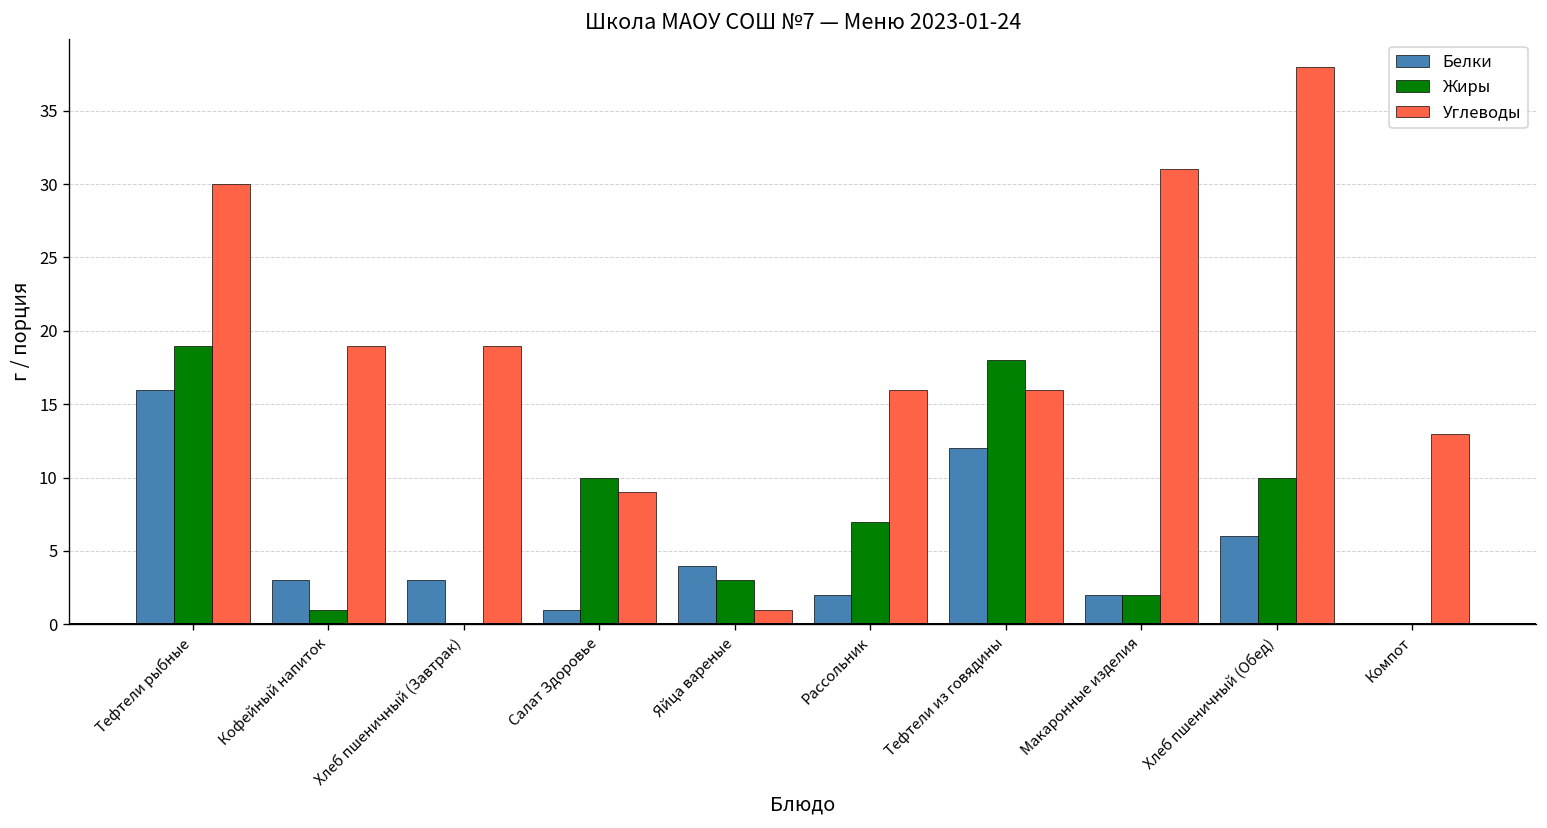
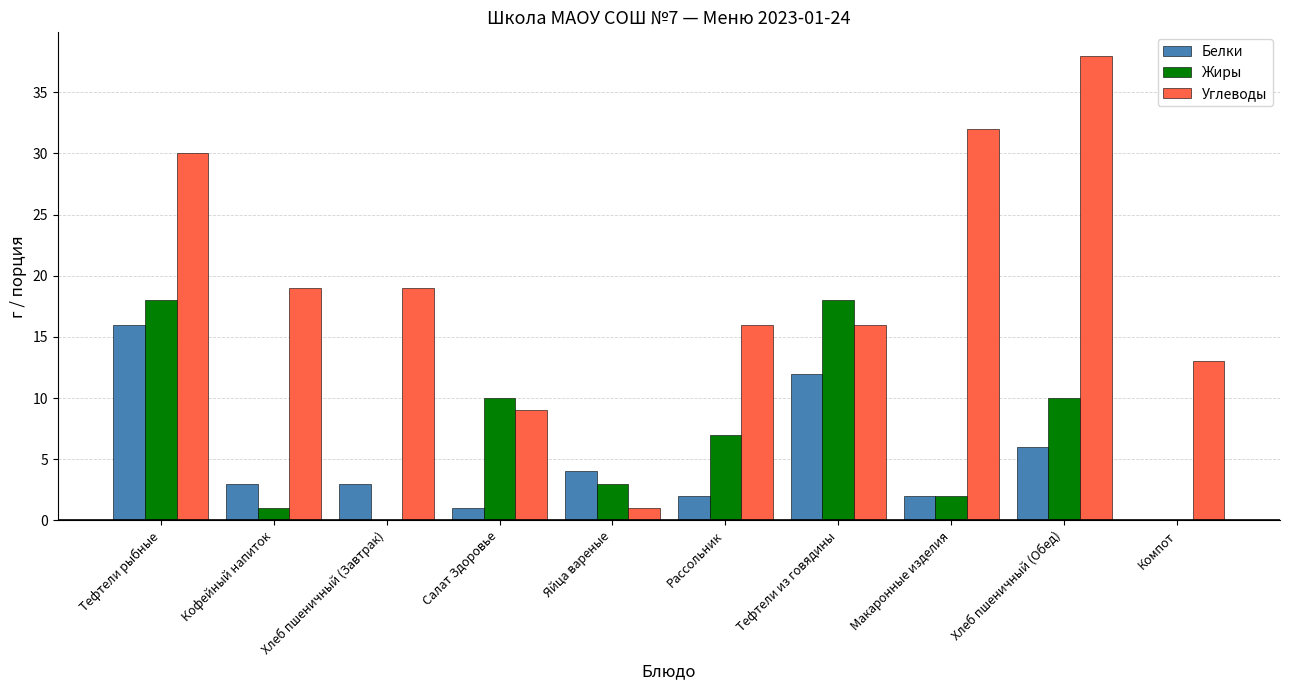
  {
    "Белки": {
      "Тефтели рыбные": 16,
      "Кофейный напиток": 3,
      "Хлеб пшеничный (Завтрак)": 3,
      "Салат Здоровье": 1,
      "Яйца вареные": 4,
      "Рассольник": 2,
      "Тефтели из говядины": 12,
      "Макаронные изделия": 2,
      "Хлеб пшеничный (Обед)": 6,
      "Компот": 0
    },
    "Жиры": {
-     "Тефтели рыбные": 19,
+     "Тефтели рыбные": 18,
      "Кофейный напиток": 1,
      "Хлеб пшеничный (Завтрак)": 0,
      "Салат Здоровье": 10,
      "Яйца вареные": 3,
      "Рассольник": 7,
      "Тефтели из говядины": 18,
      "Макаронные изделия": 2,
      "Хлеб пшеничный (Обед)": 10,
      "Компот": 0
    },
    "Углеводы": {
      "Тефтели рыбные": 30,
      "Кофейный напиток": 19,
      "Хлеб пшеничный (Завтрак)": 19,
      "Салат Здоровье": 9,
      "Яйца вареные": 1,
      "Рассольник": 16,
      "Тефтели из говядины": 16,
-     "Макаронные изделия": 31,
+     "Макаронные изделия": 32,
      "Хлеб пшеничный (Обед)": 38,
      "Компот": 13
    }
  }
